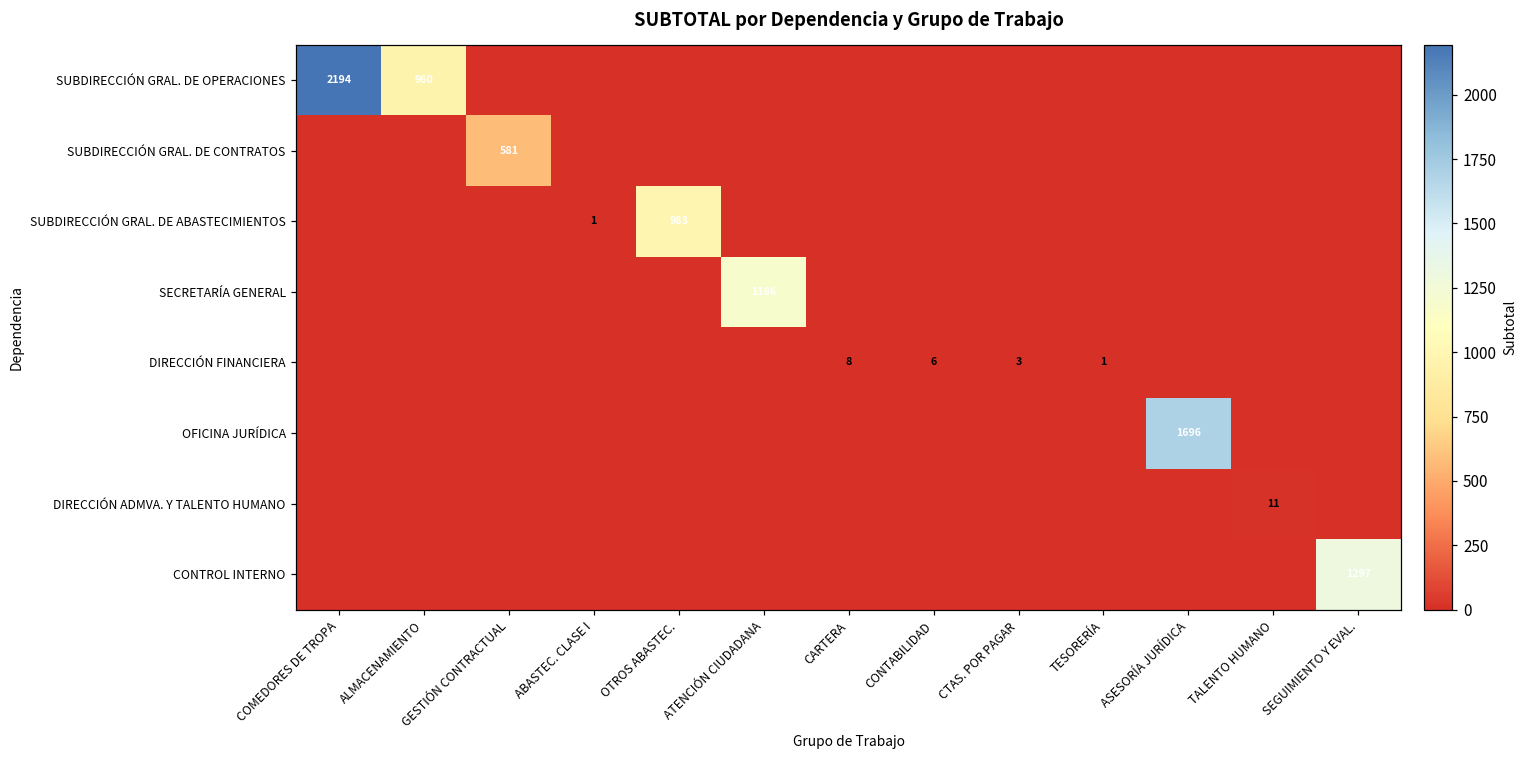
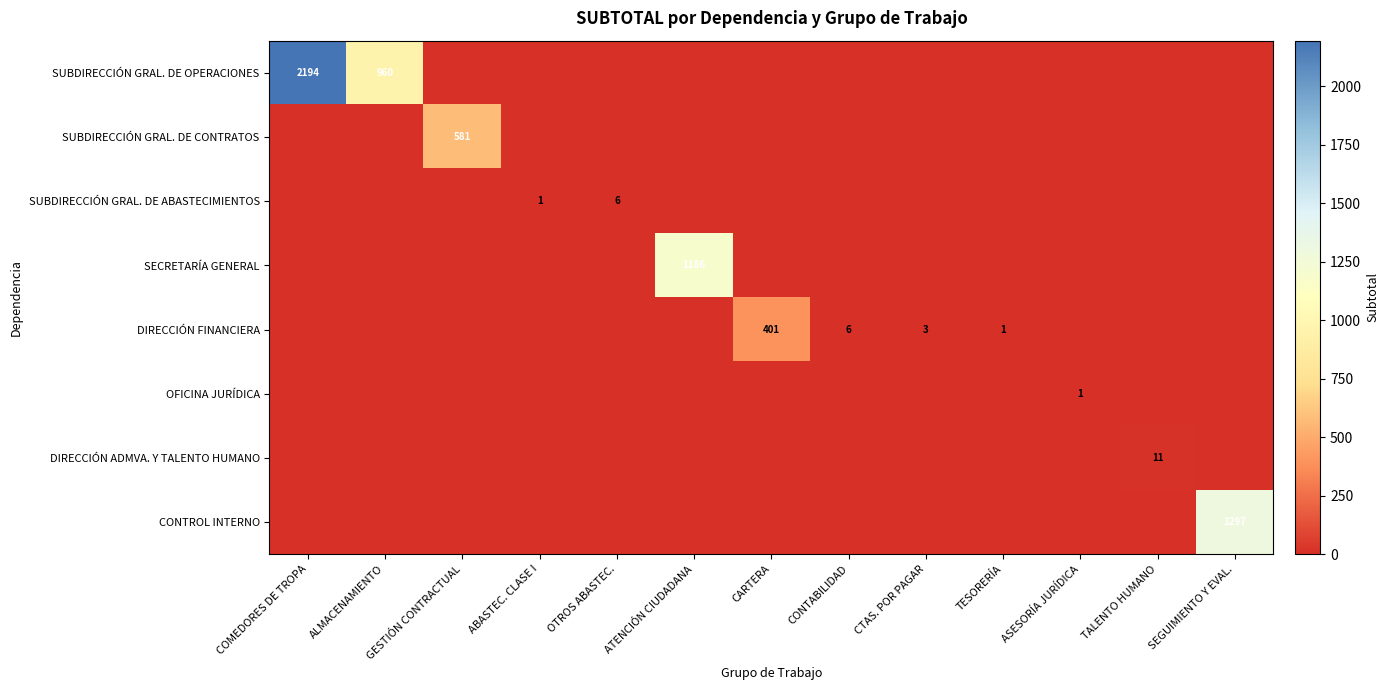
  {
    "SUBDIRECCIÓN GRAL. DE OPERACIONES": {
      "COMEDORES DE TROPA": 2194,
      "ALMACENAMIENTO": 960
    },
    "SUBDIRECCIÓN GRAL. DE CONTRATOS": {
      "GESTIÓN CONTRACTUAL": 581
    },
    "SUBDIRECCIÓN GRAL. DE ABASTECIMIENTOS": {
      "ABASTEC. CLASE I": 1,
-     "OTROS ABASTEC.": 983
+     "OTROS ABASTEC.": 6
    },
    "SECRETARÍA GENERAL": {
      "ATENCIÓN CIUDADANA": 1186
    },
    "DIRECCIÓN FINANCIERA": {
-     "CARTERA": 8,
+     "CARTERA": 401,
      "CONTABILIDAD": 6,
      "CTAS. POR PAGAR": 3,
      "TESORERÍA": 1
    },
    "OFICINA JURÍDICA": {
-     "ASESORÍA JURÍDICA": 1696
+     "ASESORÍA JURÍDICA": 1
    },
    "DIRECCIÓN ADMVA. Y TALENTO HUMANO": {
      "TALENTO HUMANO": 11
    }
  }
